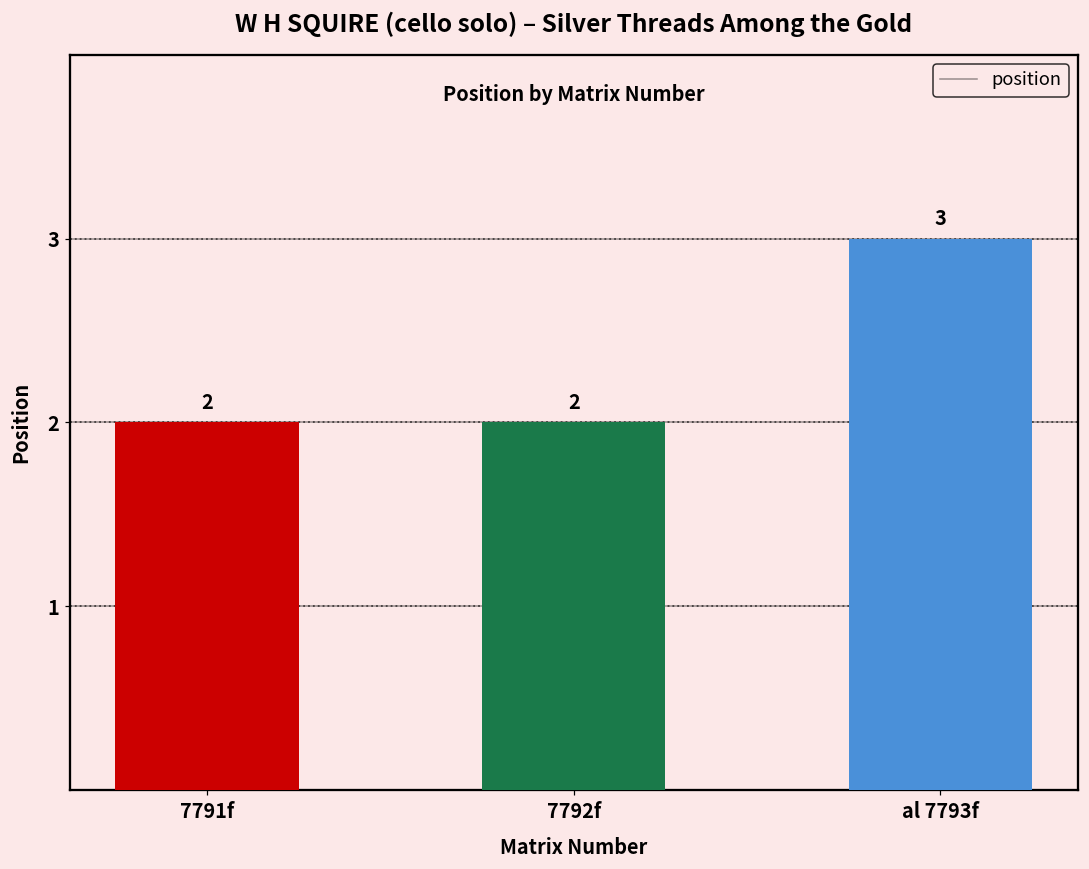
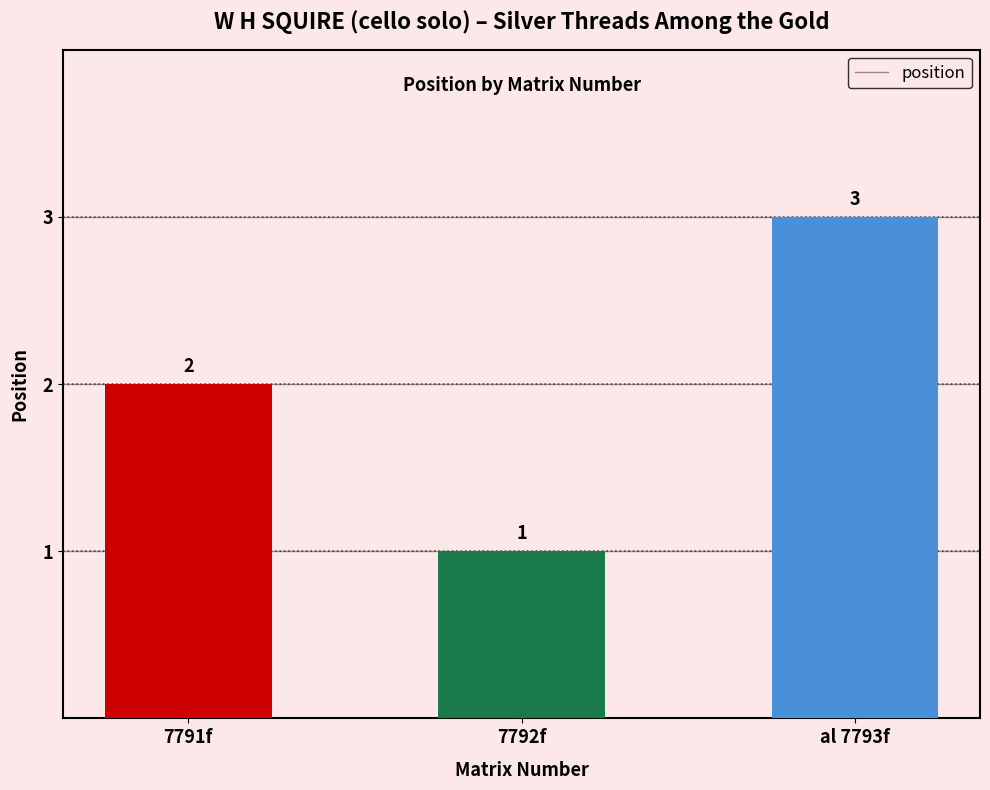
  {
    "7791f": 2,
-   "7792f": 2,
+   "7792f": 1,
    "al 7793f": 3
  }
